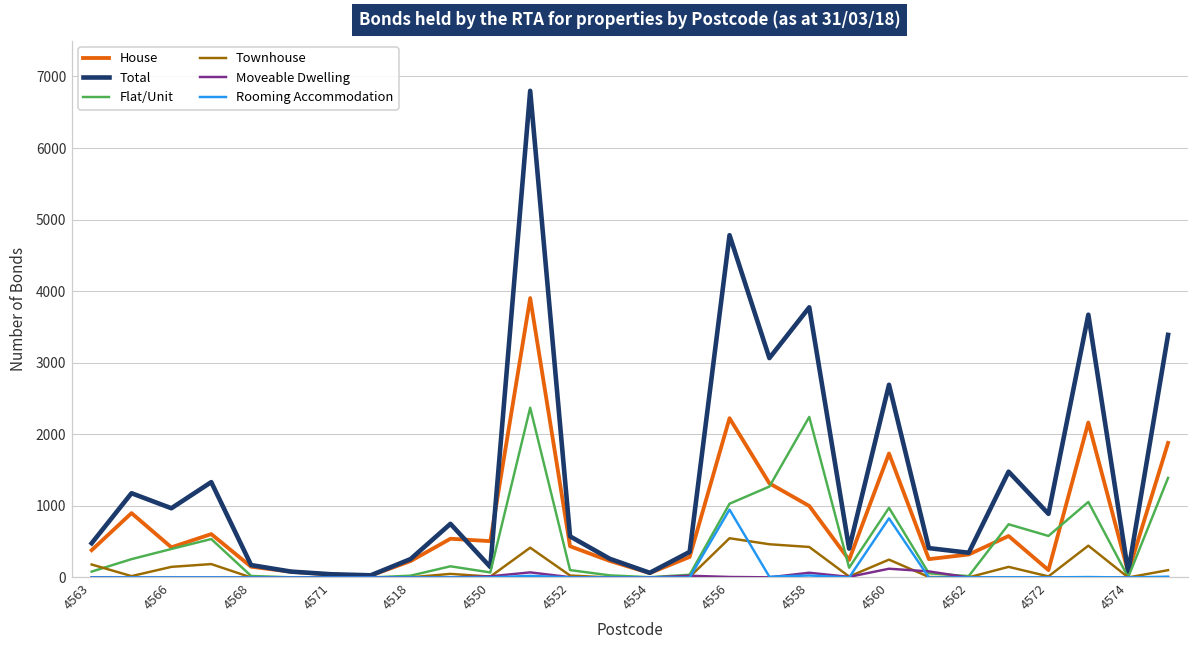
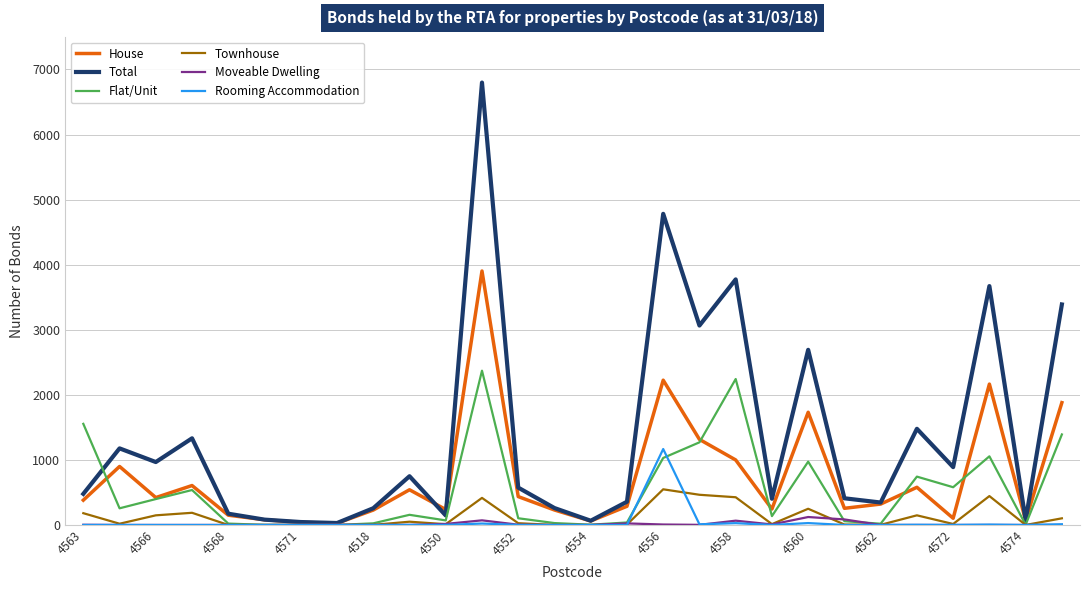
  {
    "House": {
      "4563": 400,
-     "4550": 500,
+     "4550": 200,
      "4552": 400,
      "4556": 2200,
      "4558": 1000,
      "4560": 1700,
      "4572": 100
    },
    "Total": {
      "4563": 500,
      "4566": 1000,
      "4550": 100,
      "4552": 600,
      "4556": 4800,
      "4558": 3800,
      "4560": 2700,
      "4572": 900
    },
    "Flat/Unit": {
-     "4563": 100,
+     "4563": 1600,
      "4550": 100,
      "4552": 100,
      "4556": 1000,
      "4558": 2200,
      "4560": 1000,
      "4572": 600
    },
    "Townhouse": {
      "4563": 200,
      "4566": 100,
      "4556": 500,
      "4558": 400,
      "4560": 200
    },
    "Moveable Dwelling": {
      "4556": 0,
      "4560": 100
    },
    "Rooming Accommodation": {
-     "4556": 900,
-     "4560": 800
+     "4556": 1200,
+     "4560": 0
    }
  }
